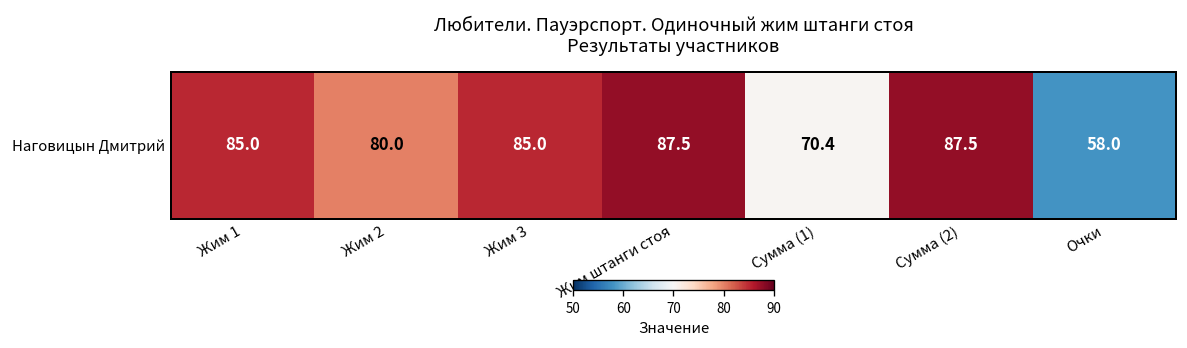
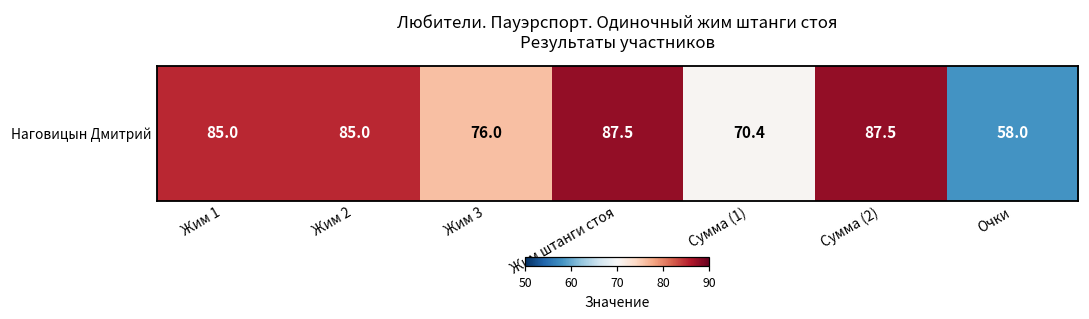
  {
    "Наговицын Дмитрий": {
      "Жим 1": 85.0,
-     "Жим 2": 80.0,
-     "Жим 3": 85.0,
+     "Жим 2": 85.0,
+     "Жим 3": 76.0,
      "Жим штанги стоя": 87.5,
      "Сумма (1)": 70.4,
      "Сумма (2)": 87.5,
      "Очки": 58.0
    }
  }
